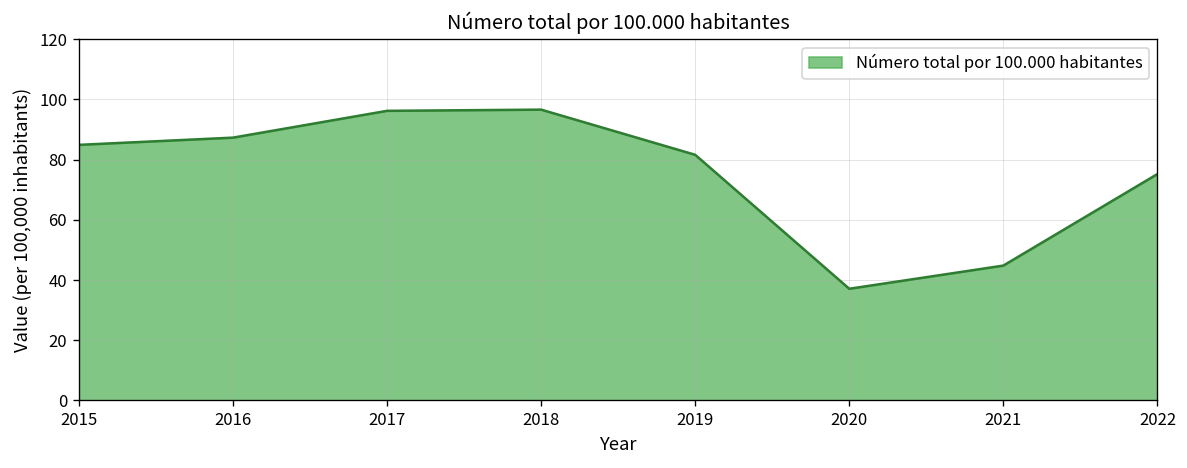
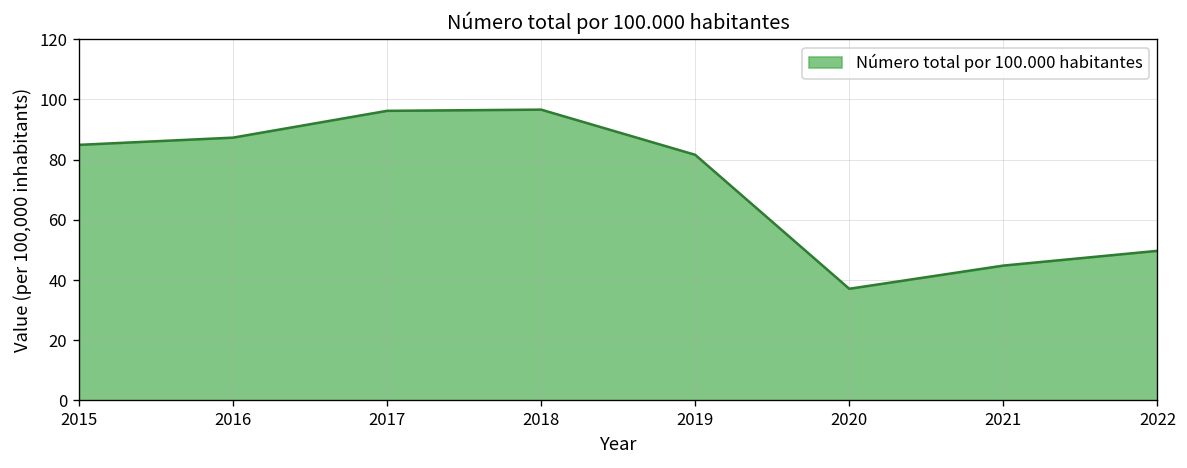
  {
    "2015": 85,
    "2016": 87,
    "2017": 96,
    "2018": 97,
    "2019": 82,
    "2020": 37,
    "2021": 45,
-   "2022": 75
+   "2022": 50
  }
